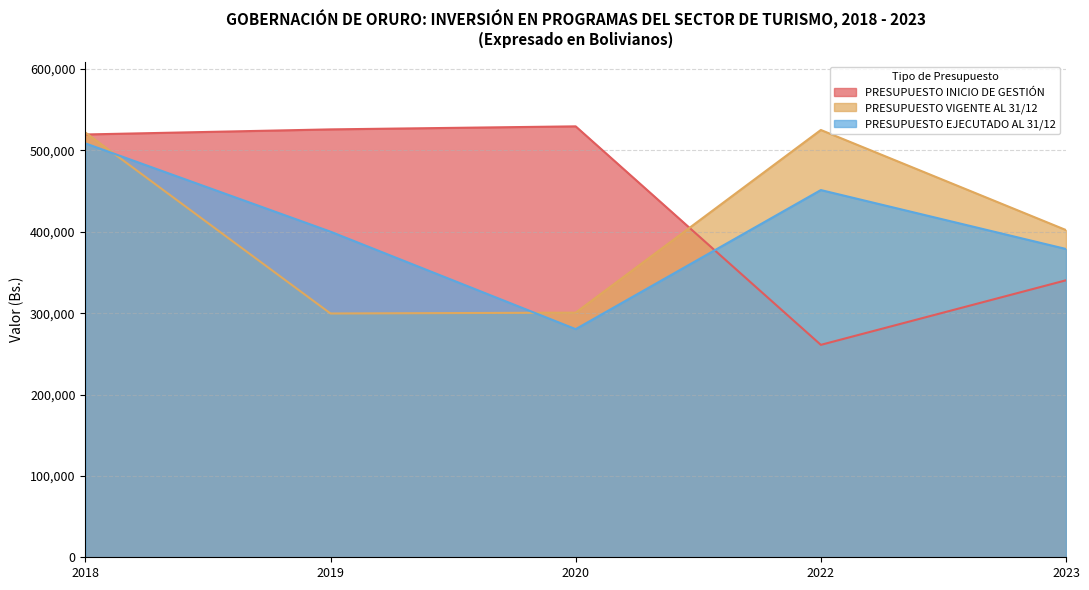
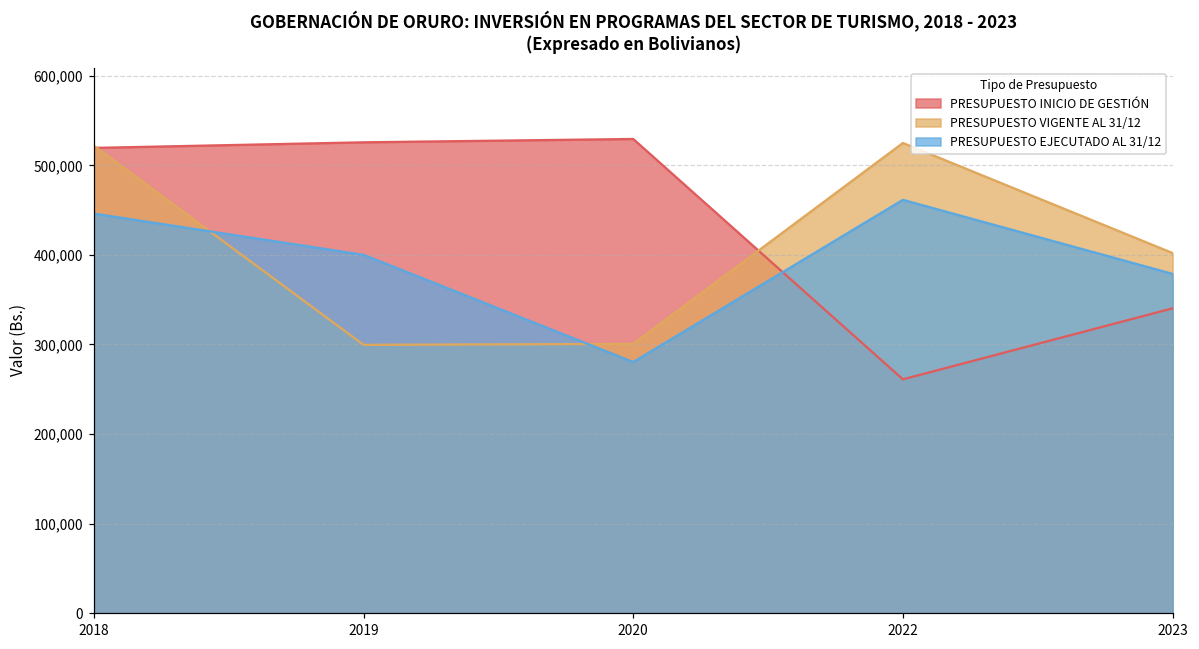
  {
    "PRESUPUESTO INICIO DE GESTIÓN": {
      "2019": "530,000",
      "2020": "530,000",
      "2022": "260,000",
      "2023": "340,000"
    },
    "PRESUPUESTO VIGENTE AL 31/12": {
      "2019": "300,000",
      "2020": "300,000",
      "2022": "530,000",
      "2023": "400,000"
    },
    "PRESUPUESTO EJECUTADO AL 31/12": {
-     "2018": "510,000",
+     "2018": "450,000",
      "2019": "400,000",
      "2020": "280,000",
-     "2022": "450,000",
+     "2022": "460,000",
      "2023": "380,000"
    }
  }
